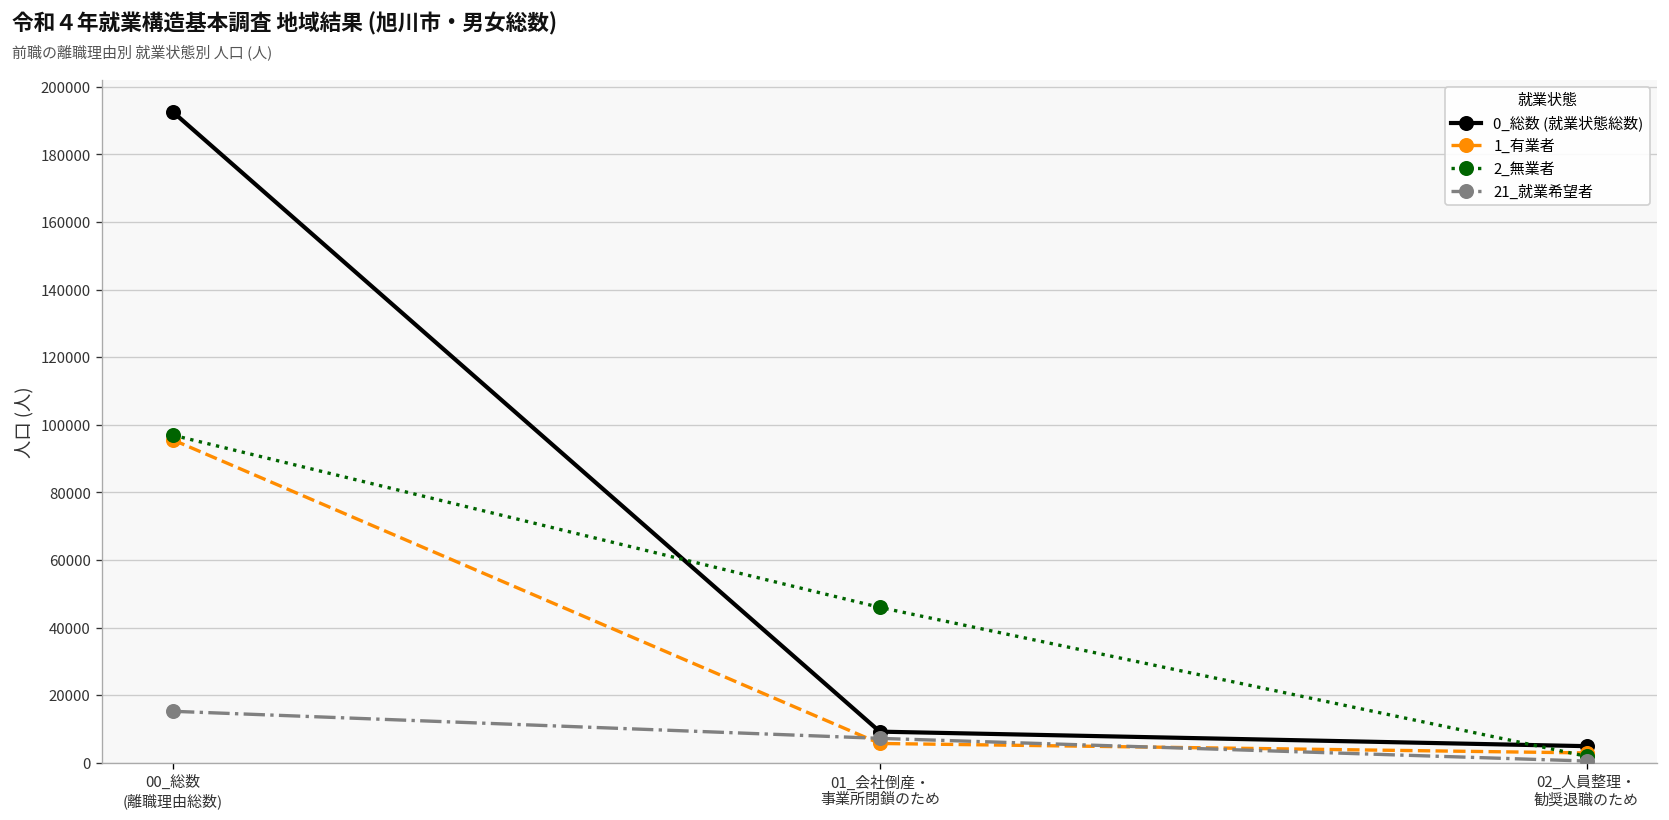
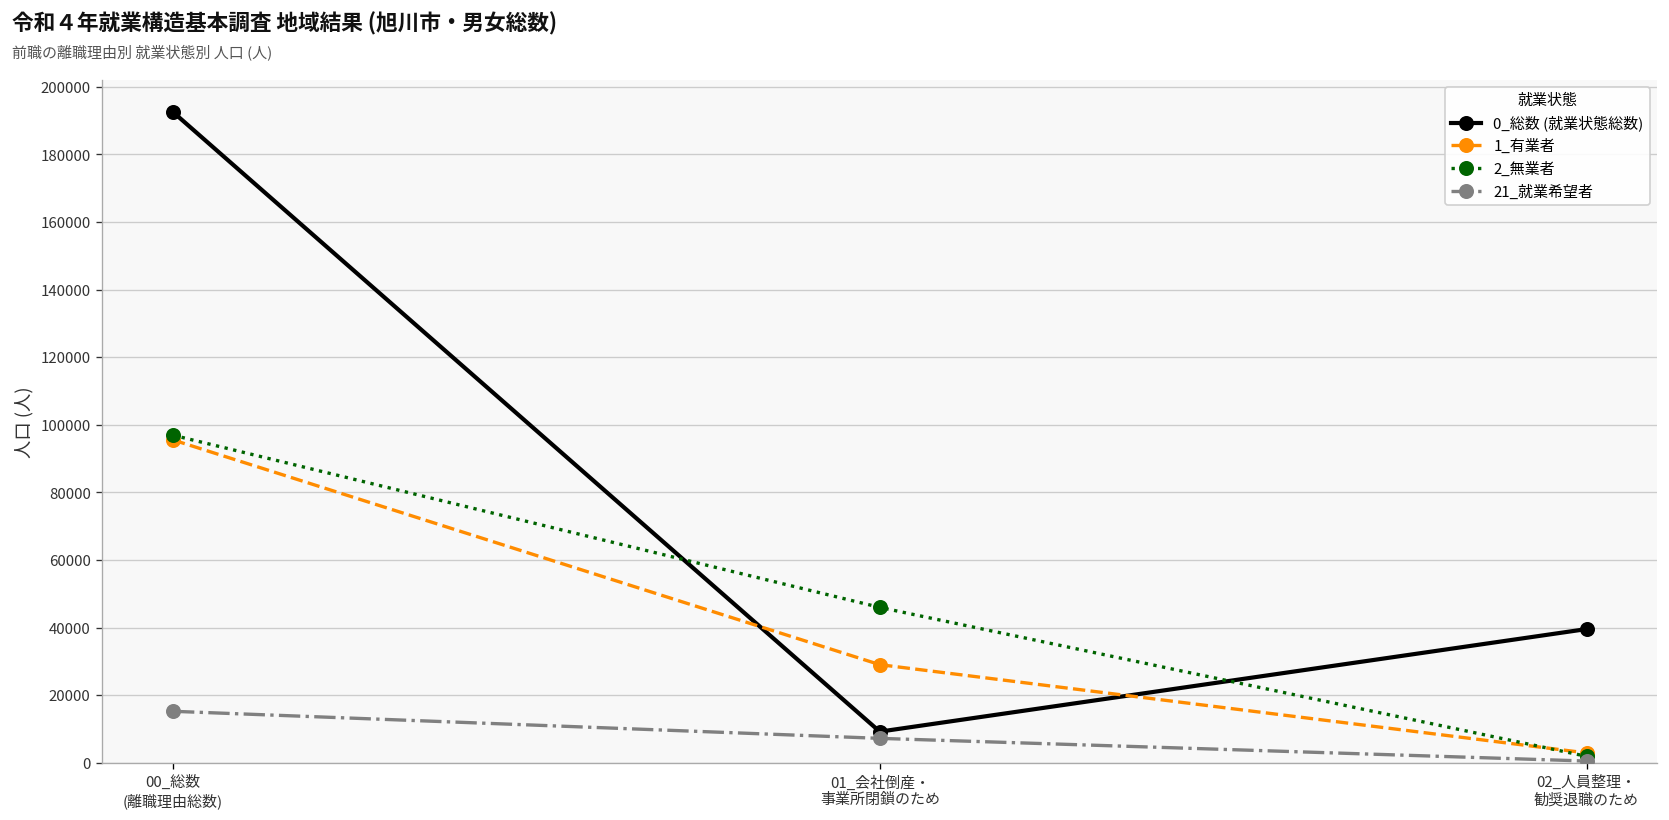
  {
    "0_総数 (就業状態総数)": {
      "00_総数 (離職理由総数)": 193000,
      "01_会社倒産・ 事業所閉鎖のため": 9000,
-     "02_人員整理・ 勧奨退職のため": 5000
+     "02_人員整理・ 勧奨退職のため": 40000
    },
    "1_有業者": {
      "00_総数 (離職理由総数)": 96000,
-     "01_会社倒産・ 事業所閉鎖のため": 6000,
+     "01_会社倒産・ 事業所閉鎖のため": 29000,
      "02_人員整理・ 勧奨退職のため": 3000
    },
    "2_無業者": {
      "00_総数 (離職理由総数)": 97000,
      "01_会社倒産・ 事業所閉鎖のため": 46000,
      "02_人員整理・ 勧奨退職のため": 2000
    },
    "21_就業希望者": {
      "00_総数 (離職理由総数)": 15000,
      "01_会社倒産・ 事業所閉鎖のため": 7000,
      "02_人員整理・ 勧奨退職のため": 1000
    }
  }
